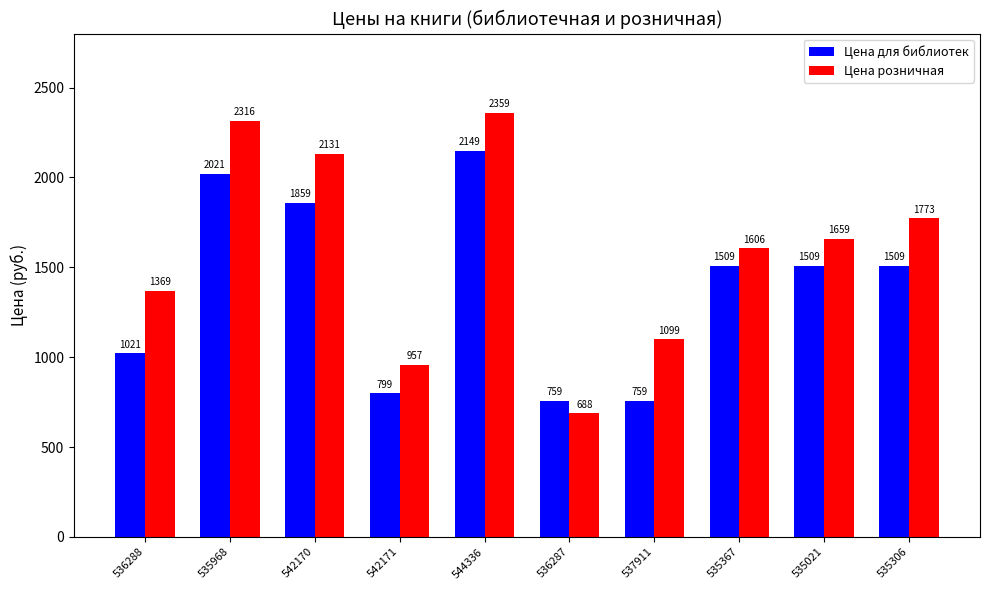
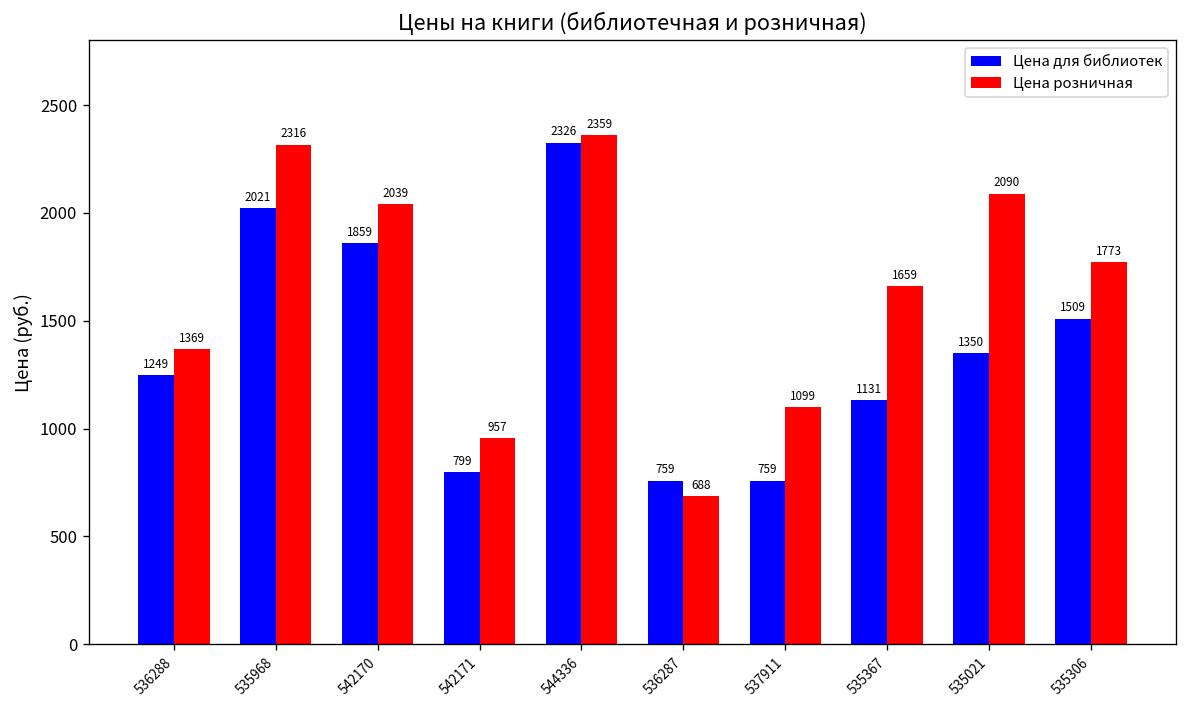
  {
    "Цена для библиотек": {
-     "536288": 1021,
+     "536288": 1249,
      "535968": 2021,
      "542170": 1859,
      "542171": 799,
-     "544336": 2149,
+     "544336": 2326,
      "536287": 759,
      "537911": 759,
-     "535367": 1509,
-     "535021": 1509,
+     "535367": 1131,
+     "535021": 1350,
      "535306": 1509
    },
    "Цена розничная": {
      "536288": 1369,
      "535968": 2316,
-     "542170": 2131,
+     "542170": 2039,
      "542171": 957,
      "544336": 2359,
      "536287": 688,
      "537911": 1099,
-     "535367": 1606,
-     "535021": 1659,
+     "535367": 1659,
+     "535021": 2090,
      "535306": 1773
    }
  }
